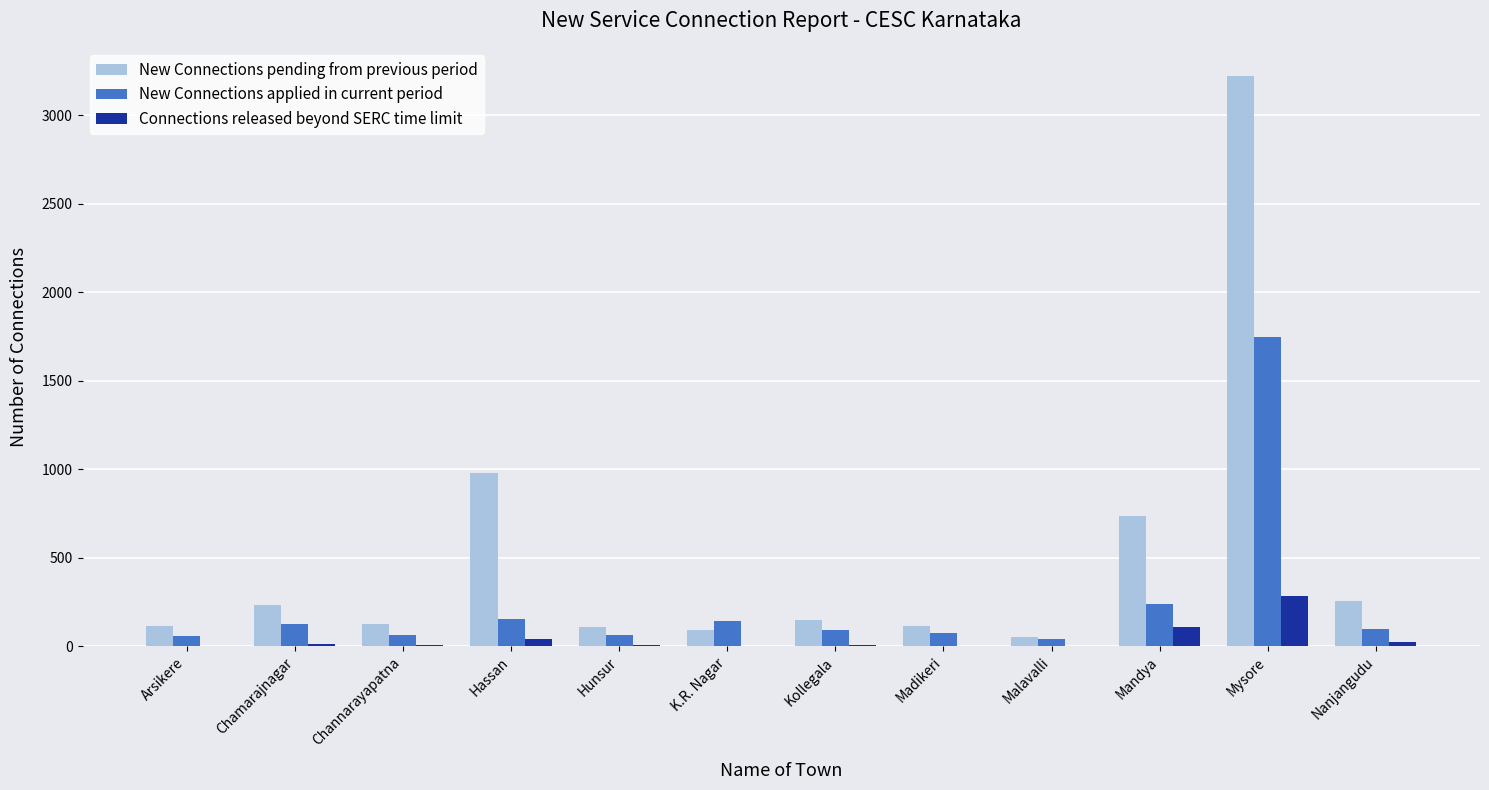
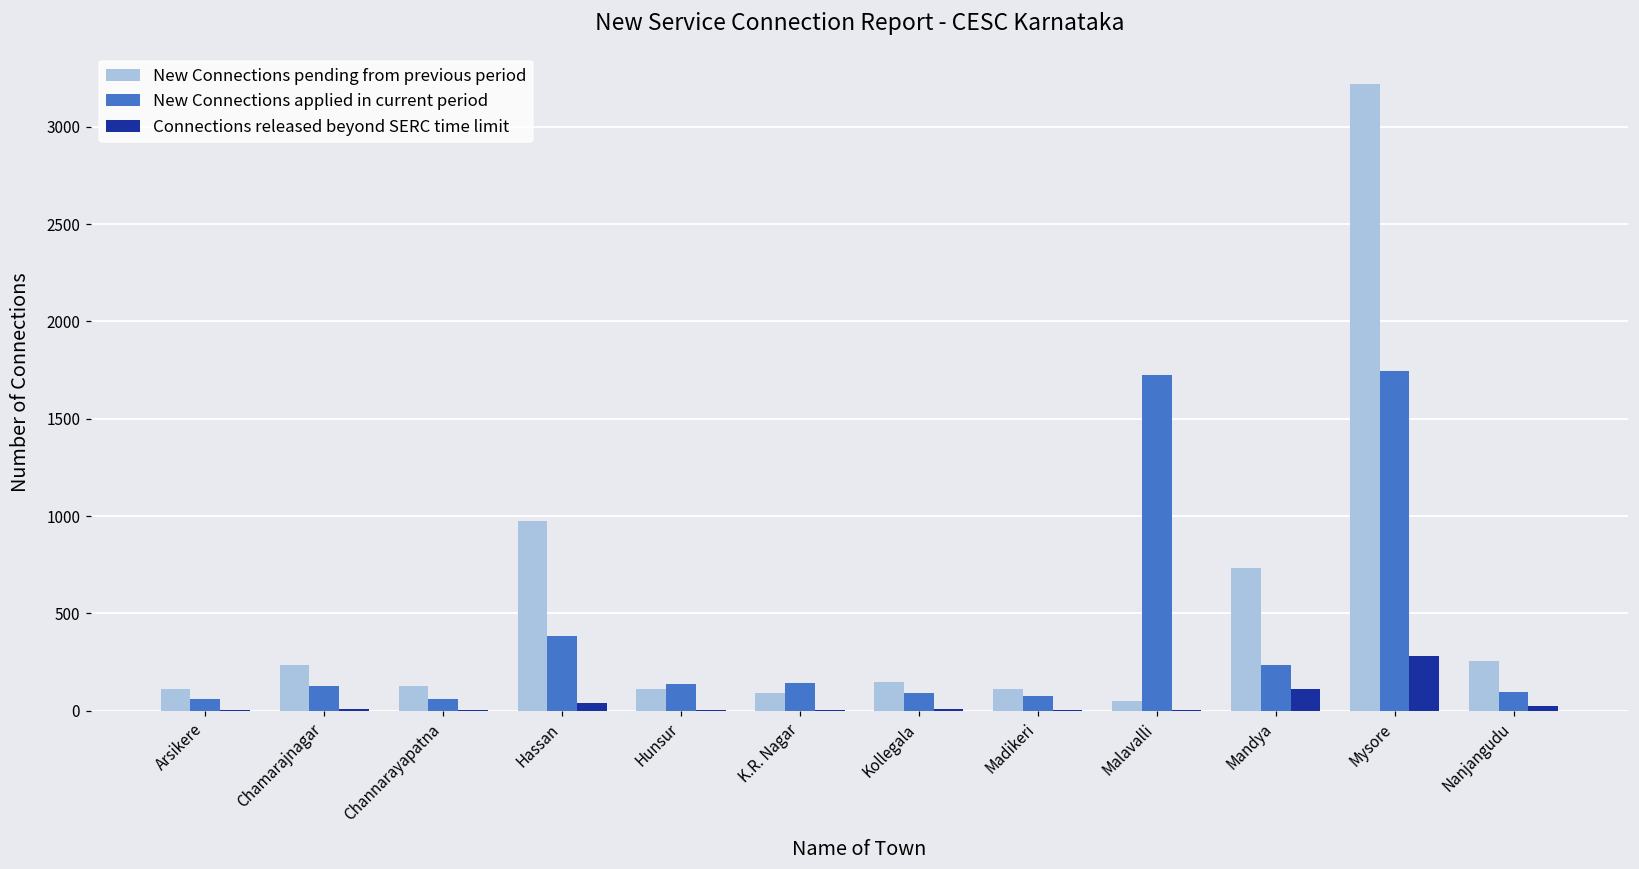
  {
    "New Connections pending from previous period": {
      "Arsikere": 110,
      "Chamarajnagar": 230,
      "Channarayapatna": 130,
      "Hassan": 980,
      "Hunsur": 110,
      "K.R. Nagar": 90,
      "Kollegala": 150,
      "Madikeri": 110,
      "Malavalli": 50,
      "Mandya": 740,
      "Mysore": 3220,
      "Nanjangudu": 260
    },
    "New Connections applied in current period": {
      "Arsikere": 60,
      "Chamarajnagar": 130,
      "Channarayapatna": 60,
-     "Hassan": 150,
-     "Hunsur": 60,
+     "Hassan": 390,
+     "Hunsur": 140,
      "K.R. Nagar": 140,
      "Kollegala": 90,
      "Madikeri": 70,
-     "Malavalli": 40,
+     "Malavalli": 1720,
      "Mandya": 240,
      "Mysore": 1750,
      "Nanjangudu": 100
    },
    "Connections released beyond SERC time limit": {
      "Hassan": 40,
      "Mandya": 110,
      "Mysore": 280,
      "Nanjangudu": 30
    }
  }
